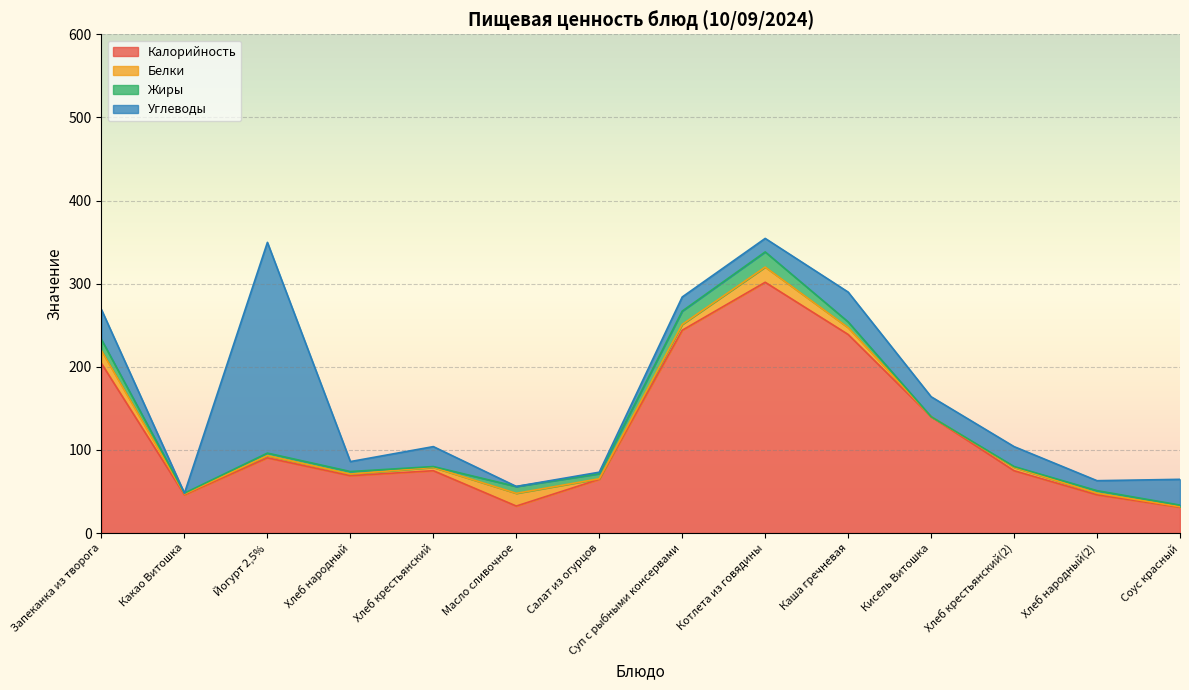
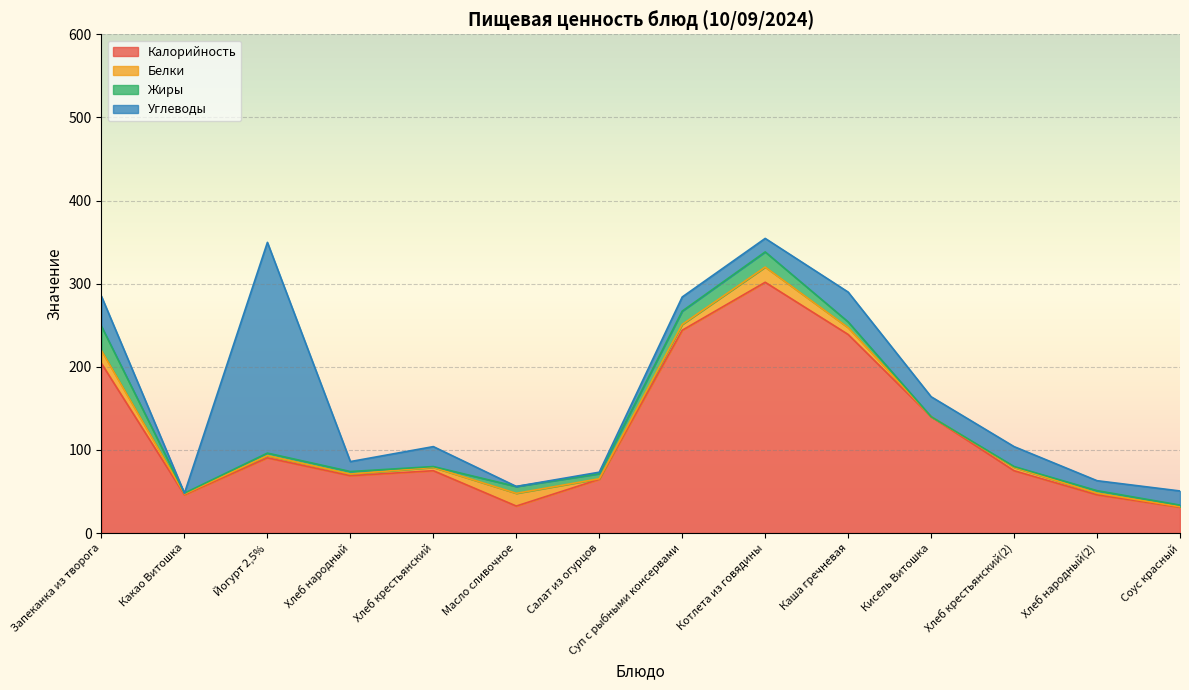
  {
    "Калорийность": {
      "Запеканка из творога": 200,
      "Хлеб крестьянский": 80,
      "Масло сливочное": 30,
      "Суп с рыбными консервами": 240,
      "Котлета из говядины": 300,
      "Каша гречневая": 240,
      "Хлеб крестьянский(2)": 80
    },
    "Белки": {
      "Запеканка из творога": 20,
      "Масло сливочное": 20,
      "Суп с рыбными консервами": 10,
      "Котлета из говядины": 20,
      "Каша гречневая": 10
    },
    "Жиры": {
-     "Запеканка из творога": 10,
+     "Запеканка из творога": 30,
      "Суп с рыбными консервами": 20,
      "Котлета из говядины": 20,
      "Каша гречневая": 10
    },
    "Углеводы": {
      "Запеканка из творога": 40,
      "Йогурт 2,5%": 250,
      "Хлеб народный": 10,
      "Хлеб крестьянский": 20,
      "Суп с рыбными консервами": 20,
      "Котлета из говядины": 20,
      "Каша гречневая": 40,
      "Кисель Витошка": 20,
      "Хлеб крестьянский(2)": 20,
      "Хлеб народный(2)": 10,
-     "Соус красный": 30
+     "Соус красный": 20
    }
  }
